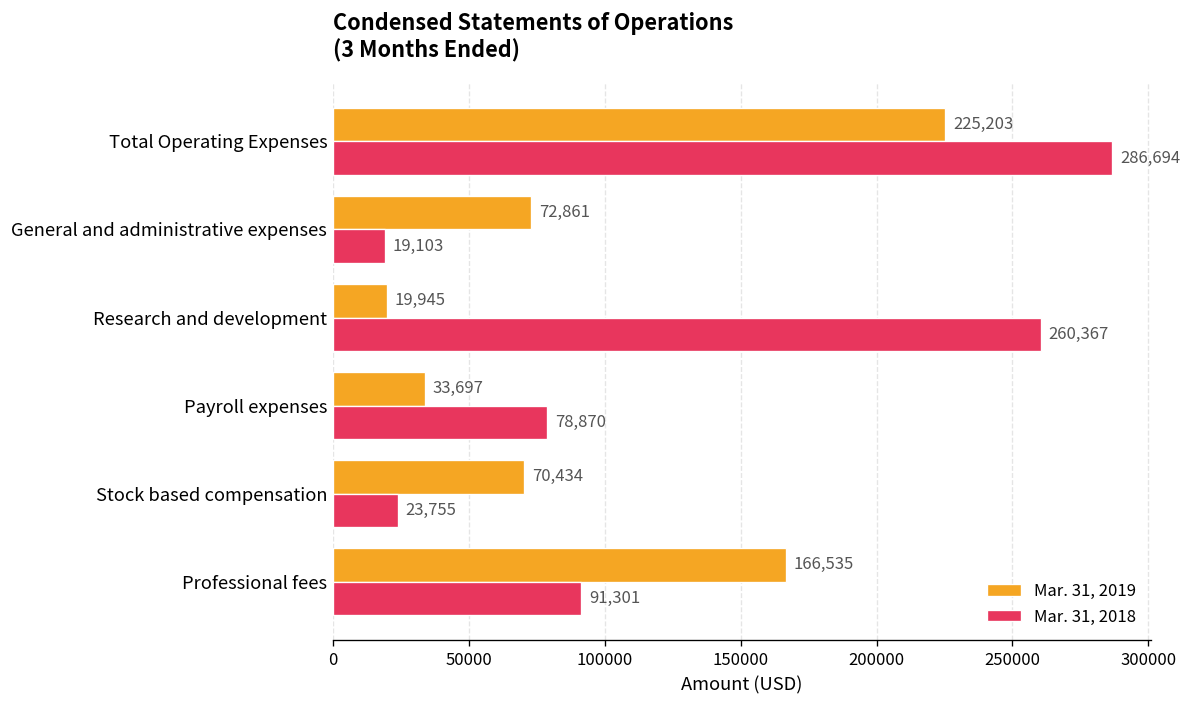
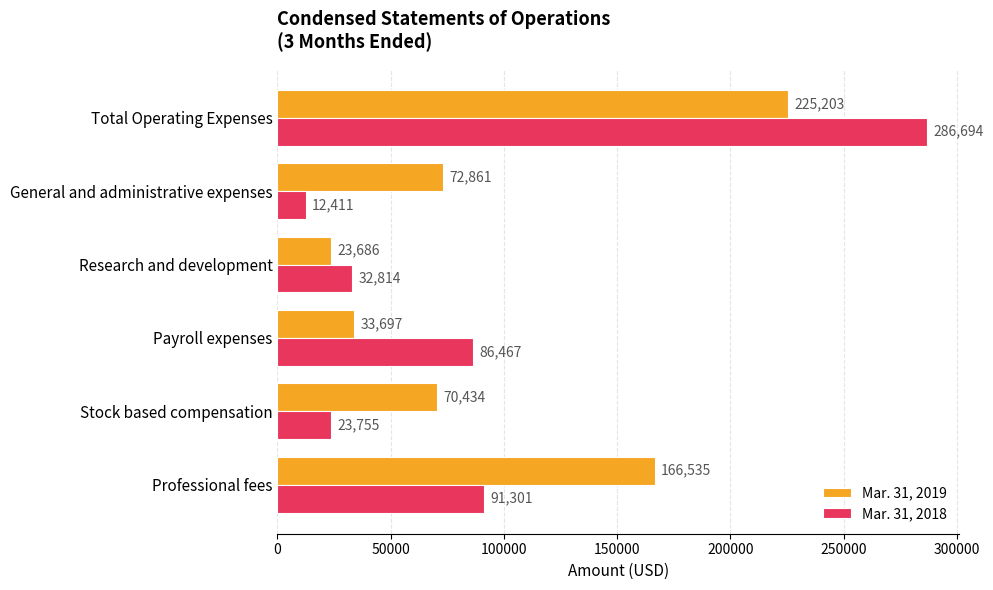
  {
    "Mar. 31, 2019": {
      "Total Operating Expenses": "225,203",
      "General and administrative expenses": "72,861",
-     "Research and development": "19,945",
+     "Research and development": "23,686",
      "Payroll expenses": "33,697",
      "Stock based compensation": "70,434",
      "Professional fees": "166,535"
    },
    "Mar. 31, 2018": {
      "Total Operating Expenses": "286,694",
-     "General and administrative expenses": "19,103",
-     "Research and development": "260,367",
-     "Payroll expenses": "78,870",
+     "General and administrative expenses": "12,411",
+     "Research and development": "32,814",
+     "Payroll expenses": "86,467",
      "Stock based compensation": "23,755",
      "Professional fees": "91,301"
    }
  }
